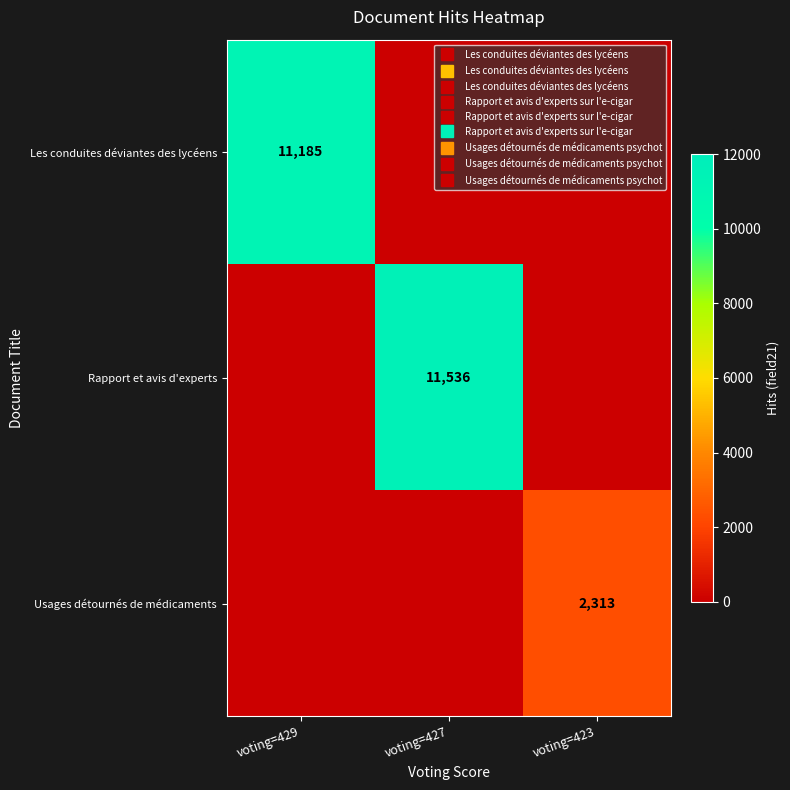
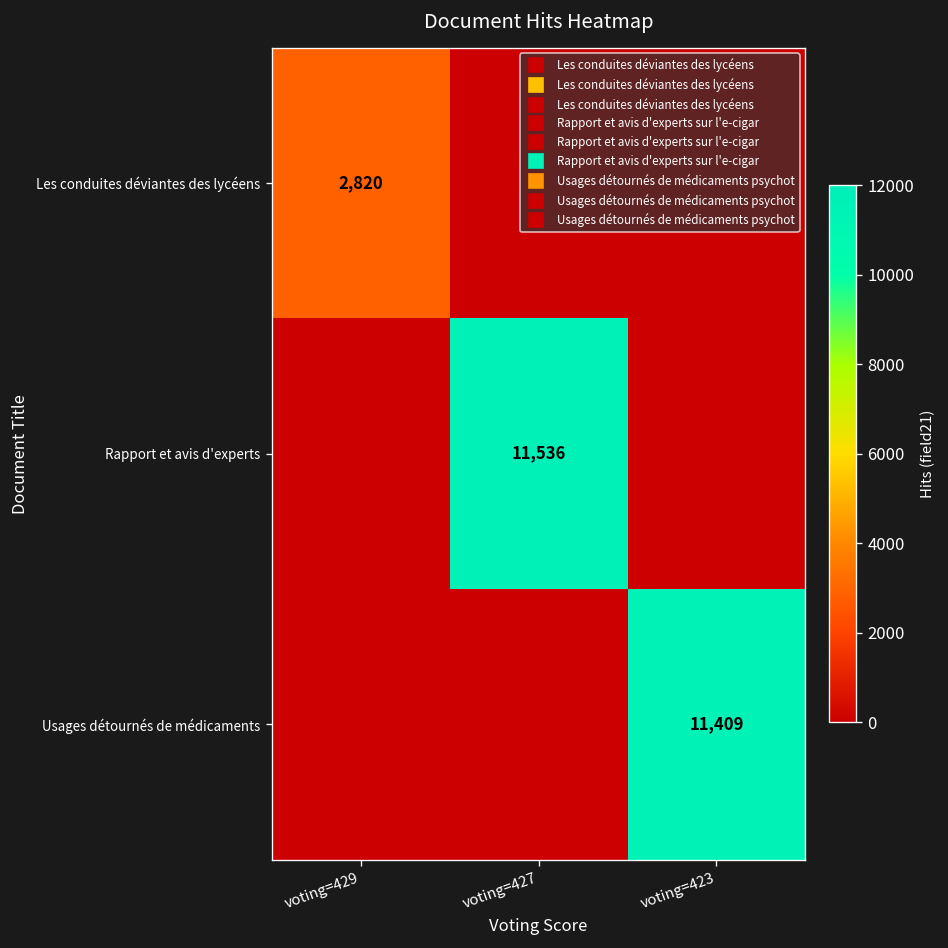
  {
    "Les conduites déviantes des lycéens": {
-     "voting=429": "11,185"
+     "voting=429": "2,820"
    },
    "Rapport et avis d'experts": {
      "voting=427": "11,536"
    },
    "Usages détournés de médicaments": {
-     "voting=423": "2,313"
+     "voting=423": "11,409"
    }
  }
